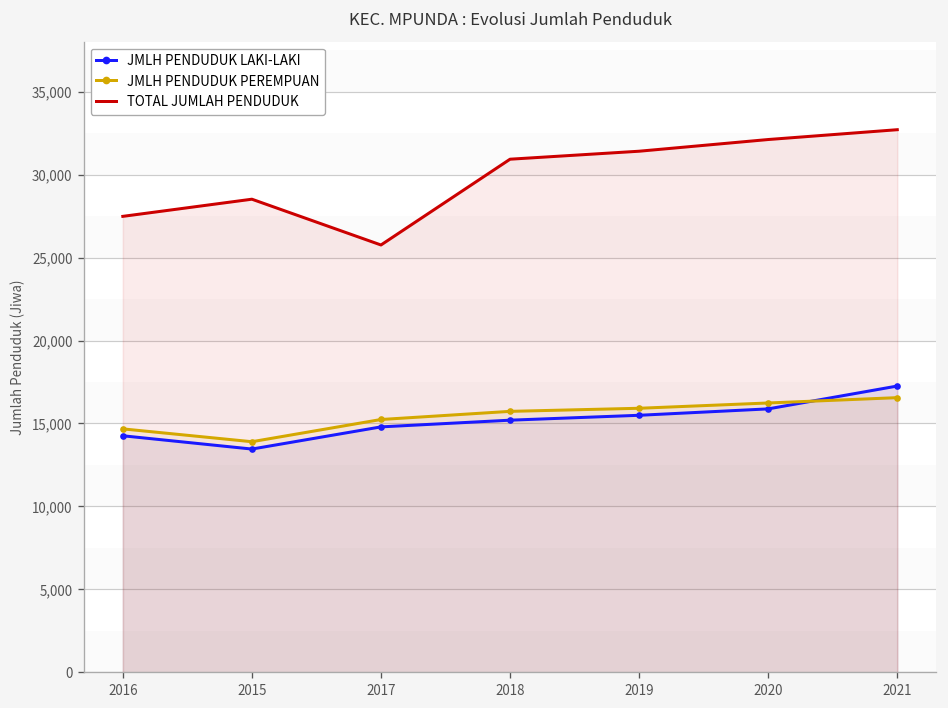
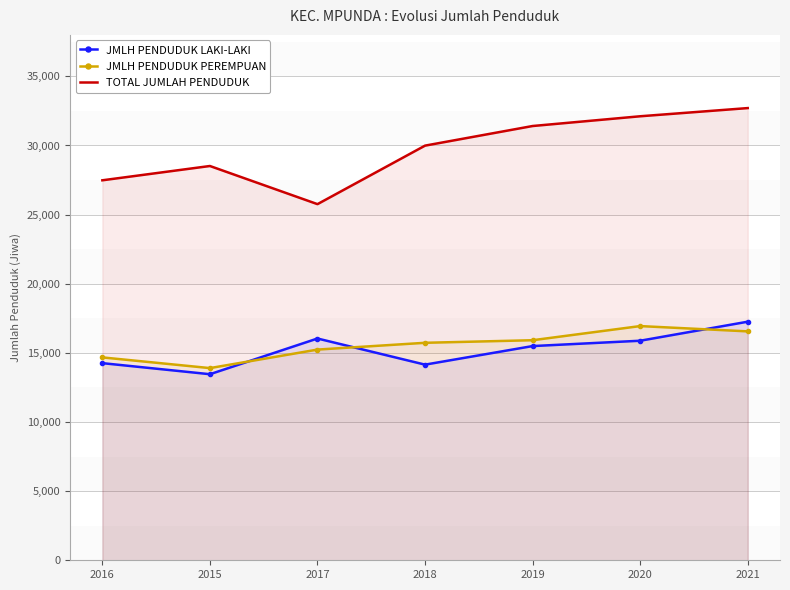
  {
    "JMLH PENDUDUK LAKI-LAKI": {
      "2016": "14,300",
      "2015": "13,500",
-     "2017": "14,800",
-     "2018": "15,200",
+     "2017": "16,000",
+     "2018": "14,200",
      "2019": "15,500",
      "2020": "15,900",
      "2021": "17,300"
    },
    "JMLH PENDUDUK PEREMPUAN": {
      "2016": "14,700",
      "2015": "13,900",
      "2017": "15,200",
      "2018": "15,700",
      "2019": "15,900",
-     "2020": "16,200",
+     "2020": "16,900",
      "2021": "16,600"
    },
    "TOTAL JUMLAH PENDUDUK": {
      "2016": "27,500",
      "2015": "28,500",
      "2017": "25,800",
-     "2018": "30,900",
+     "2018": "30,000",
      "2019": "31,400",
      "2020": "32,100",
      "2021": "32,700"
    }
  }
